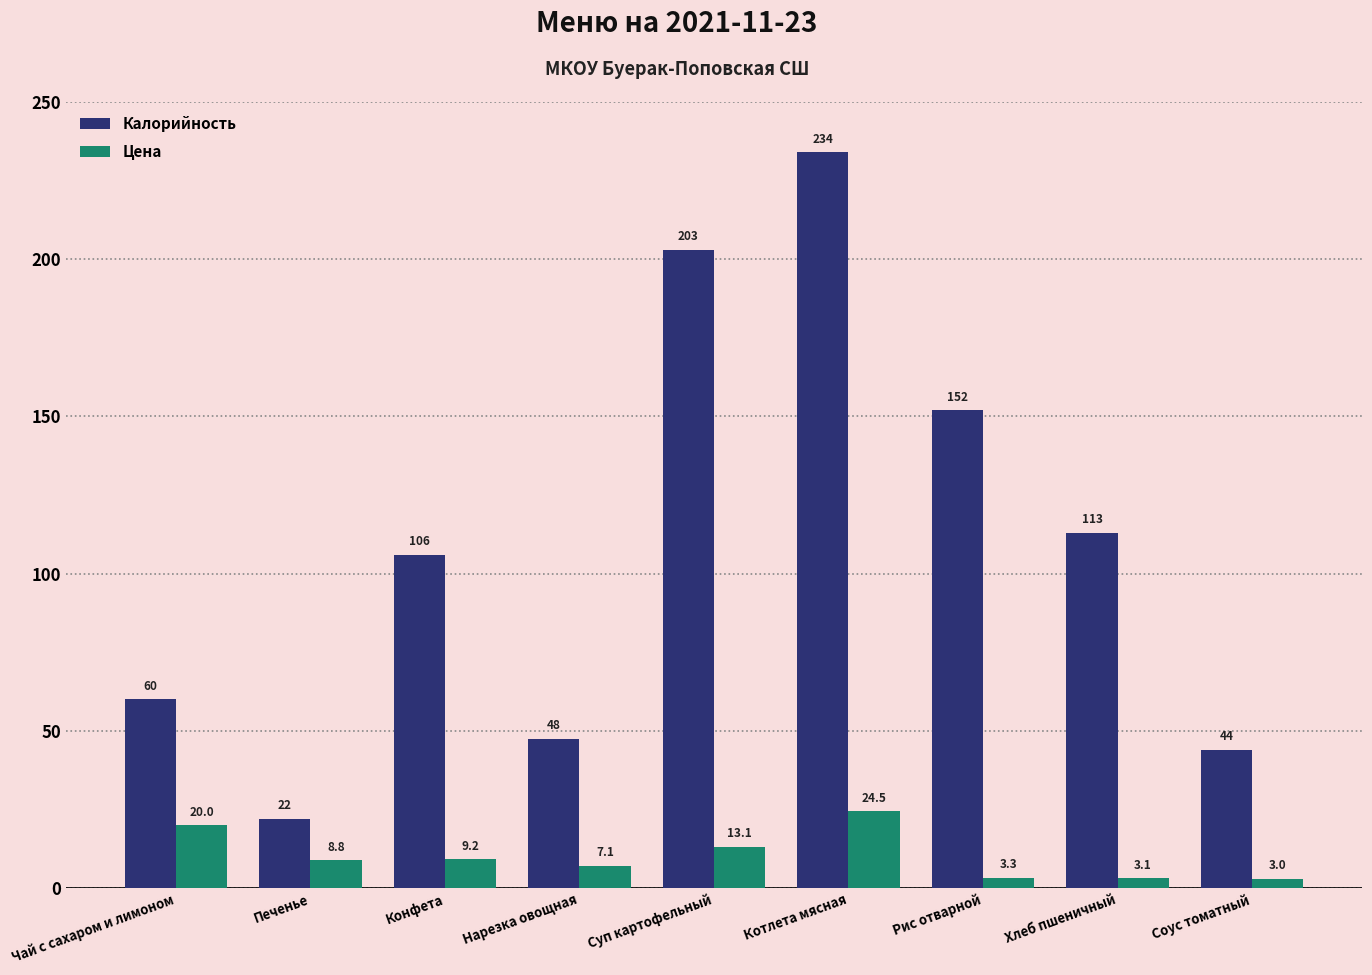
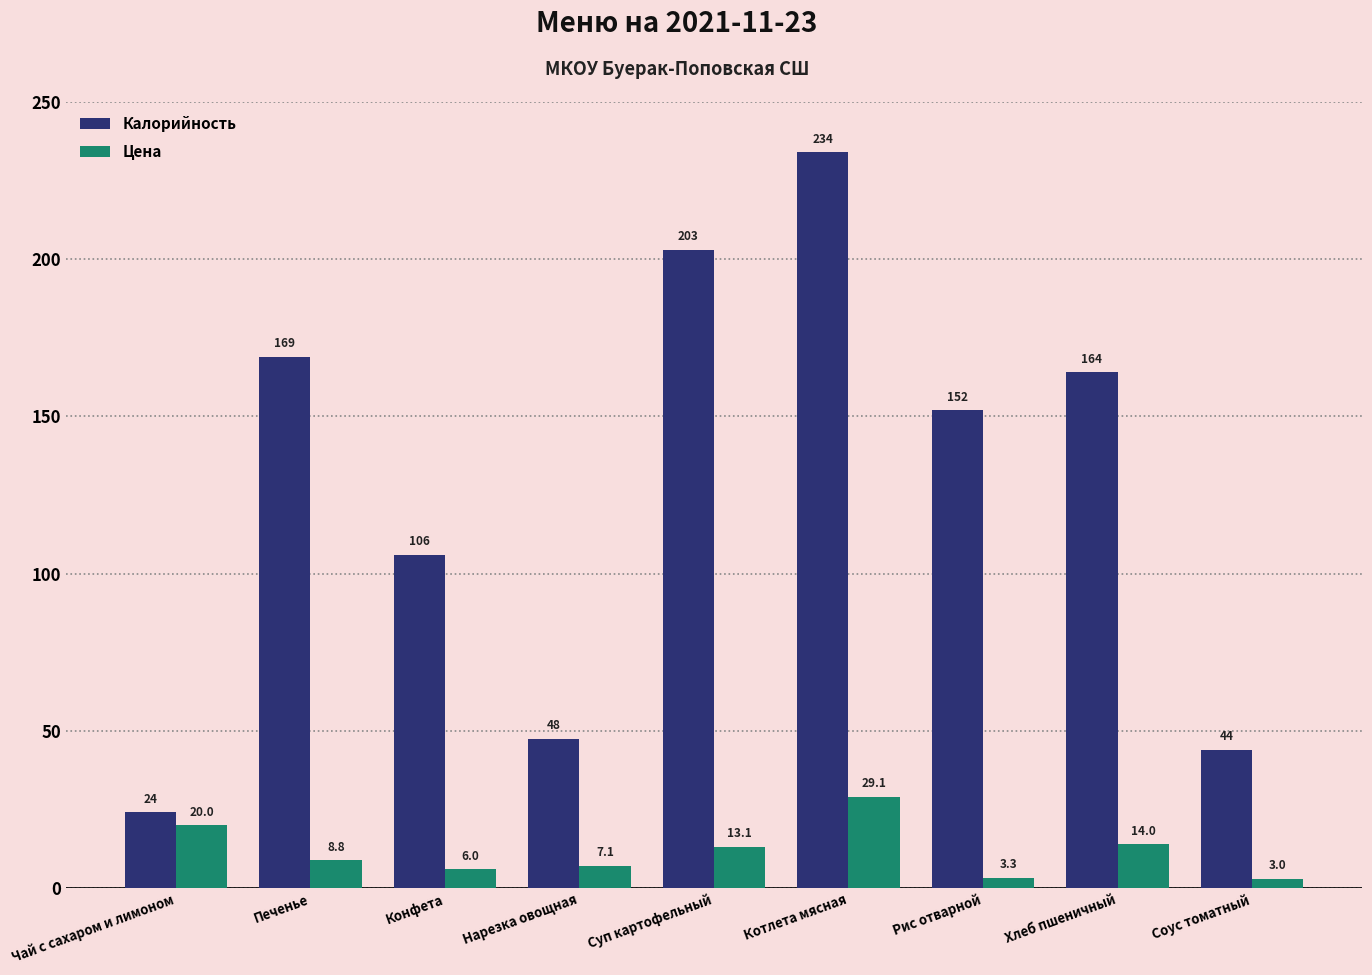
  {
    "Калорийность": {
-     "Чай с сахаром и лимоном": 60,
-     "Печенье": 22,
+     "Чай с сахаром и лимоном": 24,
+     "Печенье": 169,
      "Конфета": 106,
      "Нарезка овощная": 48,
      "Суп картофельный": 203,
      "Котлета мясная": 234,
      "Рис отварной": 152,
-     "Хлеб пшеничный": 113,
+     "Хлеб пшеничный": 164,
      "Соус томатный": 44
    },
    "Цена": {
      "Чай с сахаром и лимоном": 20.0,
      "Печенье": 8.8,
-     "Конфета": 9.2,
+     "Конфета": 6.0,
      "Нарезка овощная": 7.1,
      "Суп картофельный": 13.1,
-     "Котлета мясная": 24.5,
+     "Котлета мясная": 29.1,
      "Рис отварной": 3.3,
-     "Хлеб пшеничный": 3.1,
+     "Хлеб пшеничный": 14.0,
      "Соус томатный": 3.0
    }
  }
